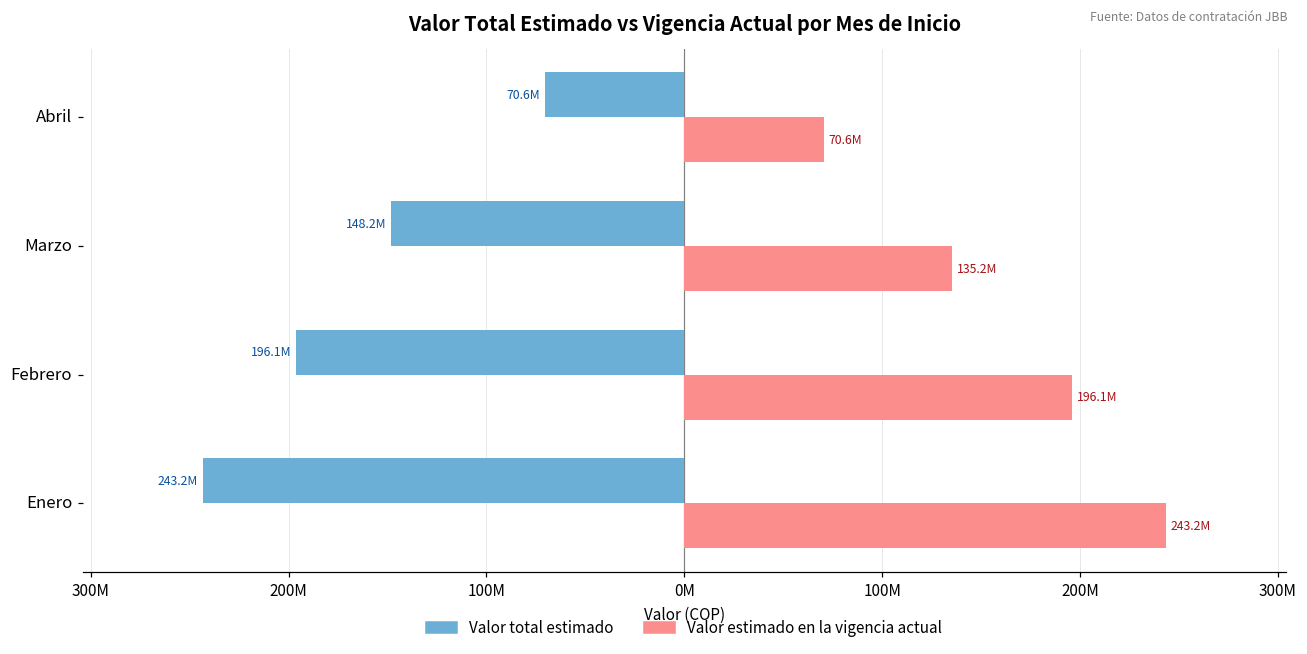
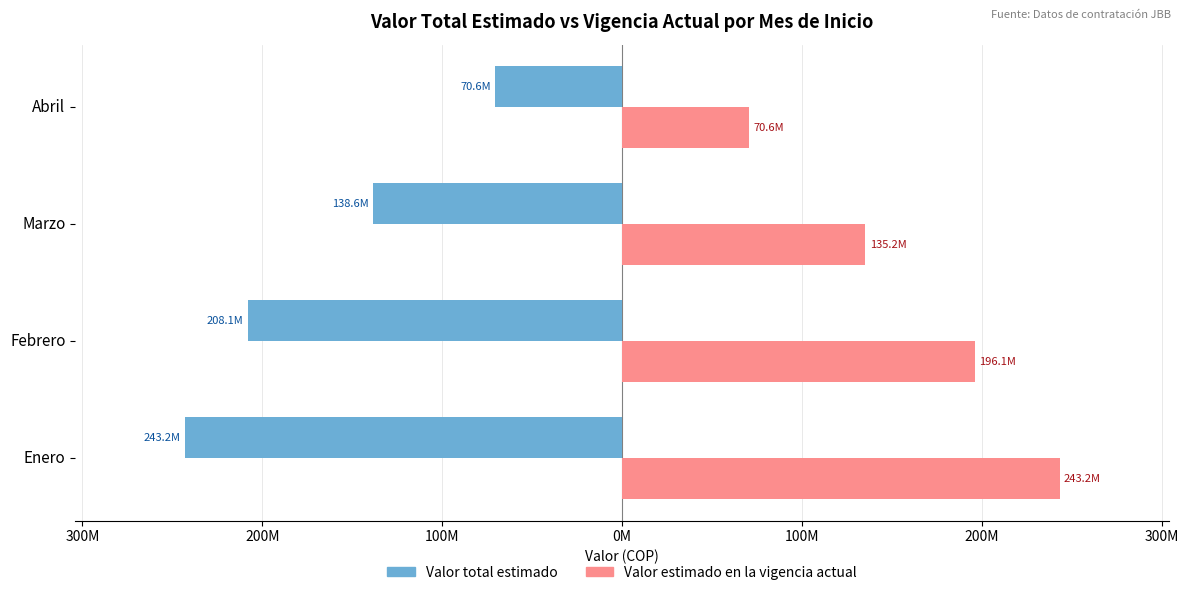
  {
    "Valor total estimado": {
-     "Marzo": "148.2M",
-     "Febrero": "196.1M"
+     "Marzo": "138.6M",
+     "Febrero": "208.1M"
    },
    "Valor estimado en la vigencia actual": {
      "Abril": "70.6M",
      "Marzo": "135.2M",
      "Febrero": "196.1M",
      "Enero": "243.2M"
    }
  }
